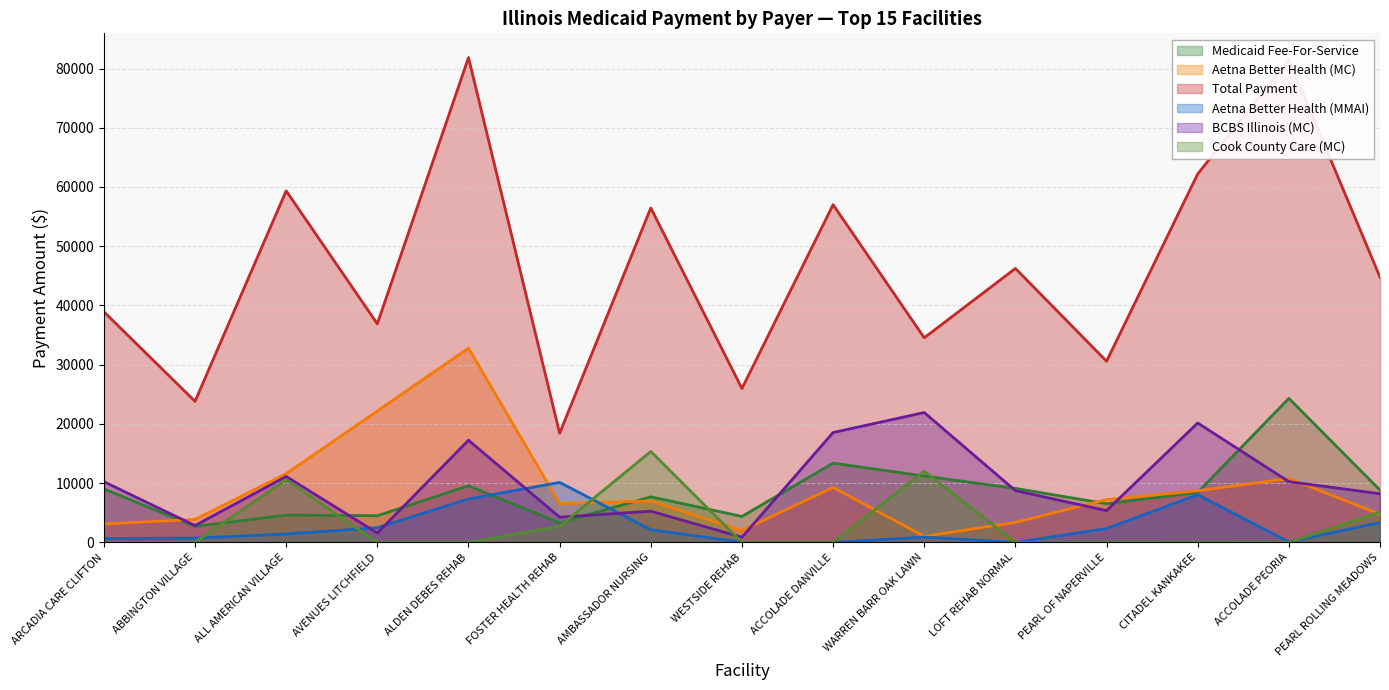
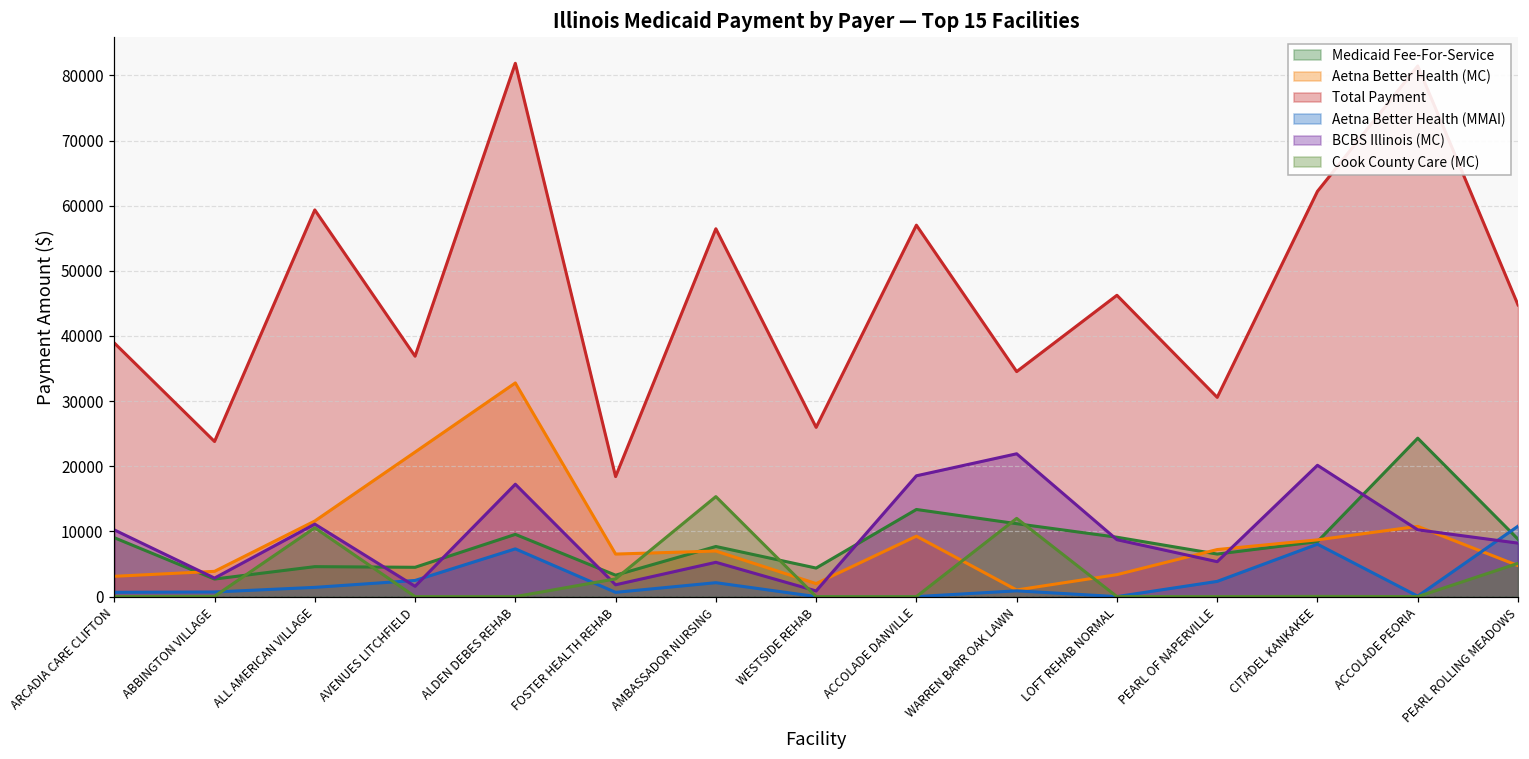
  {
    "Aetna Better Health (MMAI)": {
      "ARCADIA CARE CLIFTON": 1000,
      "ABBINGTON VILLAGE": 1000,
      "ALL AMERICAN VILLAGE": 1000,
      "AVENUES LITCHFIELD": 2000,
      "ALDEN DEBES REHAB": 7000,
-     "FOSTER HEALTH REHAB": 10000,
+     "FOSTER HEALTH REHAB": 1000,
      "AMBASSADOR NURSING": 2000,
      "PEARL OF NAPERVILLE": 2000,
-     "PEARL ROLLING MEADOWS": 3000
+     "PEARL ROLLING MEADOWS": 11000
    },
    "BCBS Illinois (MC)": {
      "ARCADIA CARE CLIFTON": 10000,
      "ALL AMERICAN VILLAGE": 11000,
      "AVENUES LITCHFIELD": 2000,
      "ALDEN DEBES REHAB": 17000,
-     "FOSTER HEALTH REHAB": 4000,
+     "FOSTER HEALTH REHAB": 2000,
      "AMBASSADOR NURSING": 5000,
      "WESTSIDE REHAB": 1000,
      "ACCOLADE DANVILLE": 19000,
      "WARREN BARR OAK LAWN": 22000,
      "PEARL OF NAPERVILLE": 5000,
      "CITADEL KANKAKEE": 20000,
      "ACCOLADE PEORIA": 10000,
      "PEARL ROLLING MEADOWS": 8000
    }
  }
